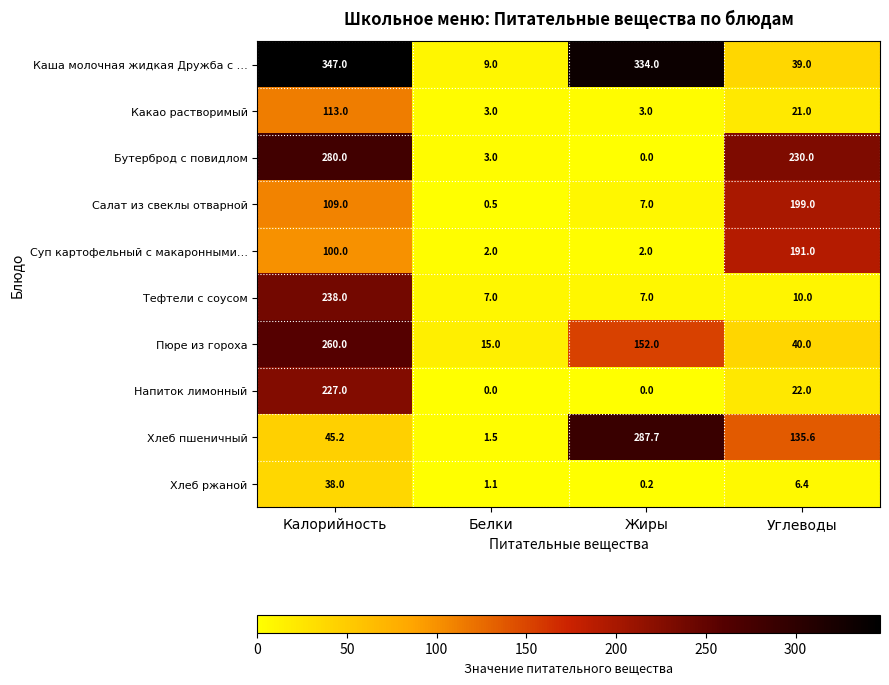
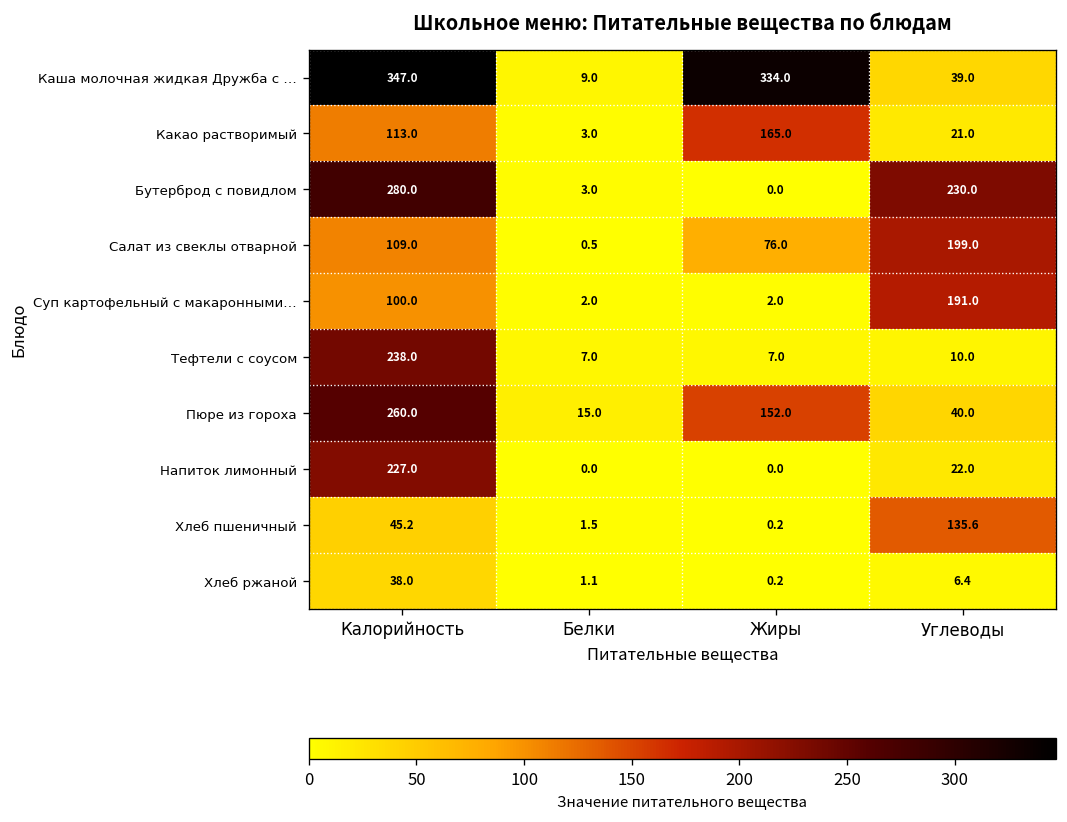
  {
    "Каша молочная жидкая Дружба с …": {
      "Калорийность": 347.0,
      "Белки": 9.0,
      "Жиры": 334.0,
      "Углеводы": 39.0
    },
    "Какао растворимый": {
      "Калорийность": 113.0,
      "Белки": 3.0,
-     "Жиры": 3.0,
+     "Жиры": 165.0,
      "Углеводы": 21.0
    },
    "Бутерброд с повидлом": {
      "Калорийность": 280.0,
      "Белки": 3.0,
      "Жиры": 0.0,
      "Углеводы": 230.0
    },
    "Салат из свеклы отварной": {
      "Калорийность": 109.0,
      "Белки": 0.5,
-     "Жиры": 7.0,
+     "Жиры": 76.0,
      "Углеводы": 199.0
    },
    "Суп картофельный с макаронными…": {
      "Калорийность": 100.0,
      "Белки": 2.0,
      "Жиры": 2.0,
      "Углеводы": 191.0
    },
    "Тефтели с соусом": {
      "Калорийность": 238.0,
      "Белки": 7.0,
      "Жиры": 7.0,
      "Углеводы": 10.0
    },
    "Пюре из гороха": {
      "Калорийность": 260.0,
      "Белки": 15.0,
      "Жиры": 152.0,
      "Углеводы": 40.0
    },
    "Напиток лимонный": {
      "Калорийность": 227.0,
      "Белки": 0.0,
      "Жиры": 0.0,
      "Углеводы": 22.0
    },
    "Хлеб пшеничный": {
      "Калорийность": 45.2,
      "Белки": 1.5,
-     "Жиры": 287.7,
+     "Жиры": 0.2,
      "Углеводы": 135.6
    },
    "Хлеб ржаной": {
      "Калорийность": 38.0,
      "Белки": 1.1,
      "Жиры": 0.2,
      "Углеводы": 6.4
    }
  }
